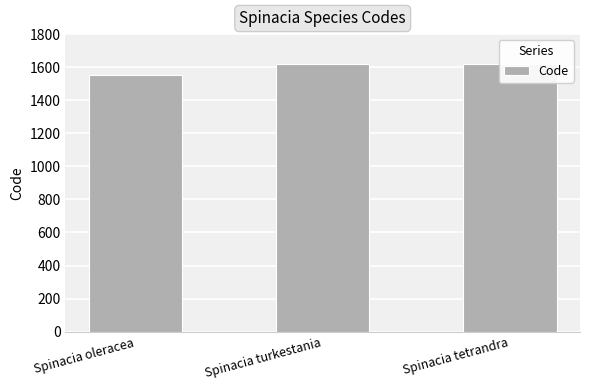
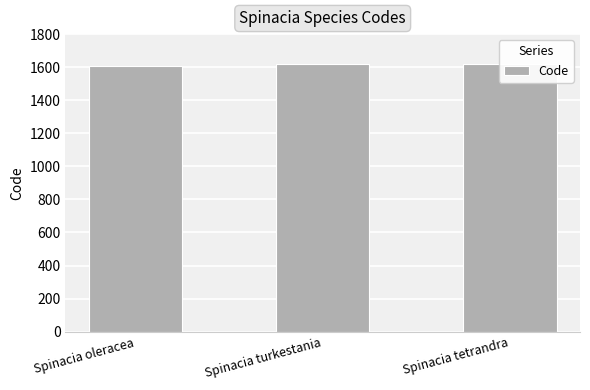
  {
-   "Spinacia oleracea": 1550,
+   "Spinacia oleracea": 1610,
    "Spinacia turkestania": 1620
  }
